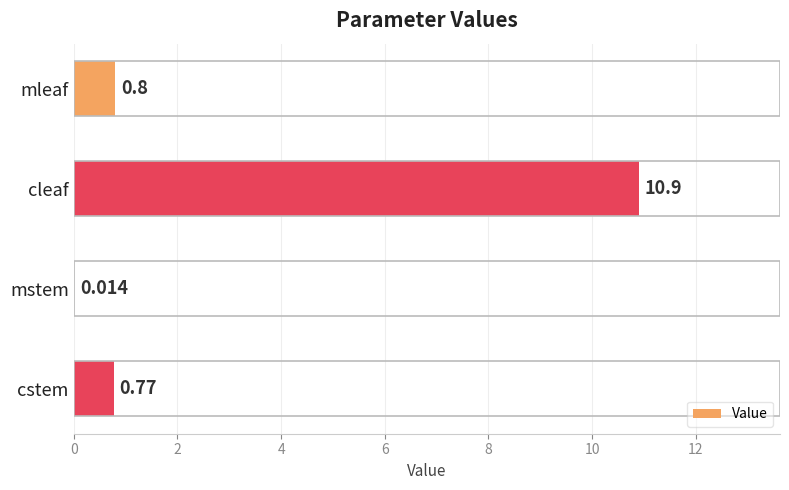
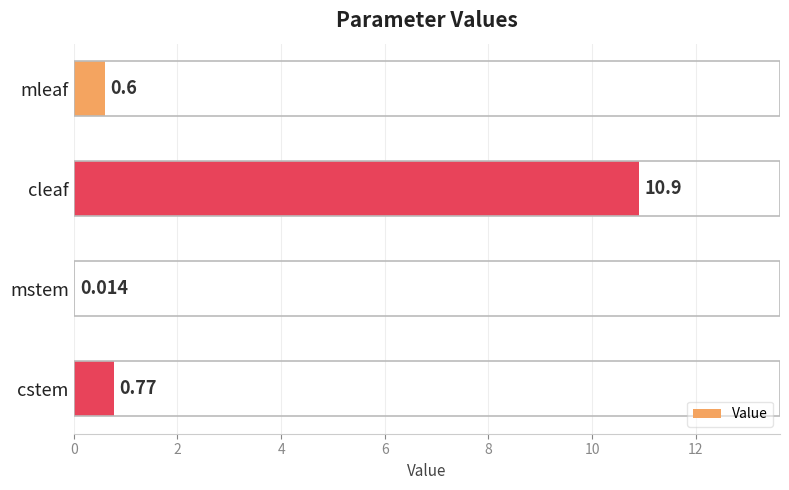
  {
-   "mleaf": 0.8,
+   "mleaf": 0.6,
    "cleaf": 10.9,
    "mstem": 0.014,
    "cstem": 0.77
  }
